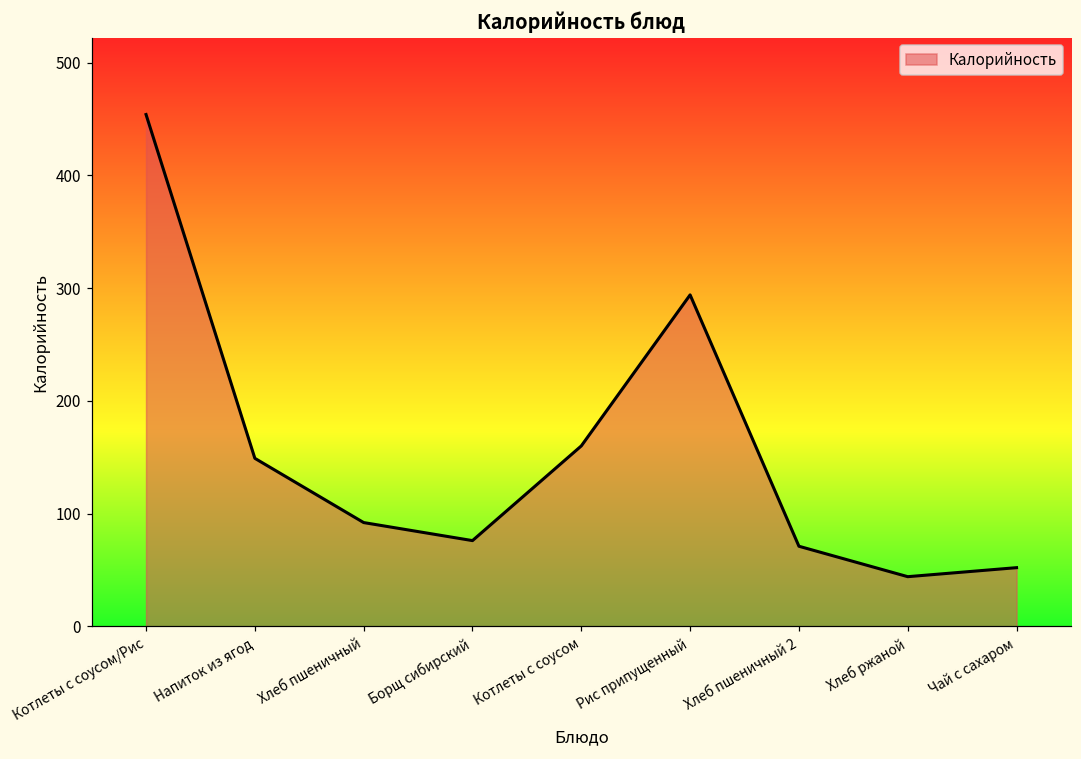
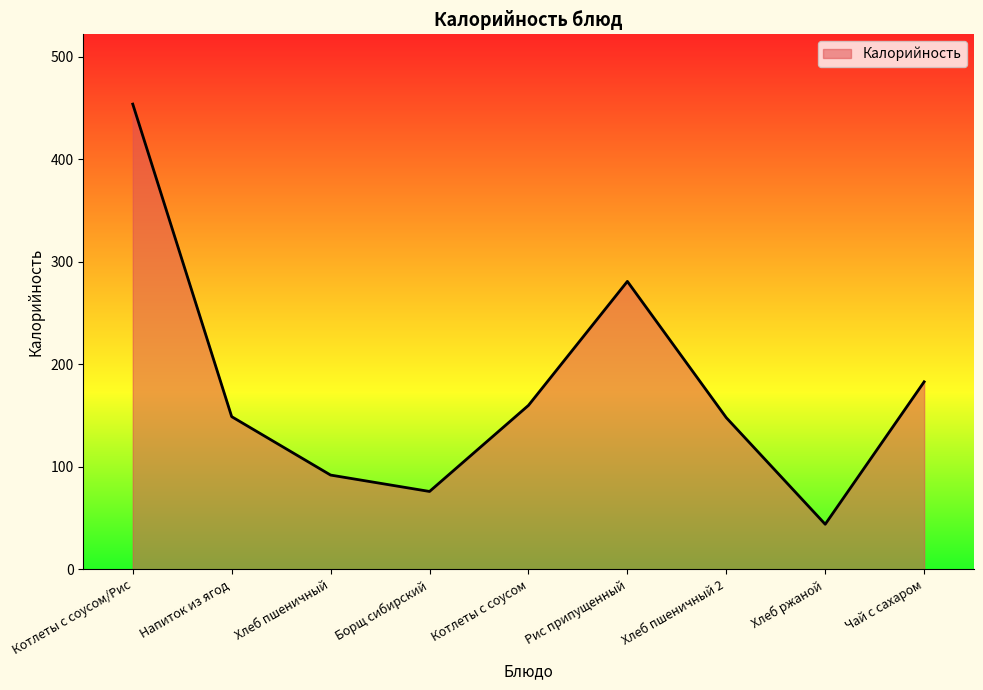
  {
    "Котлеты с соусом/Рис": 454,
    "Напиток из ягод": 149,
    "Хлеб пшеничный": 92,
    "Борщ сибирский": 76,
    "Котлеты с соусом": 160,
-   "Рис припущенный": 294,
-   "Хлеб пшеничный 2": 71,
+   "Рис припущенный": 281,
+   "Хлеб пшеничный 2": 148,
    "Хлеб ржаной": 44,
-   "Чай с сахаром": 52
+   "Чай с сахаром": 183
  }
